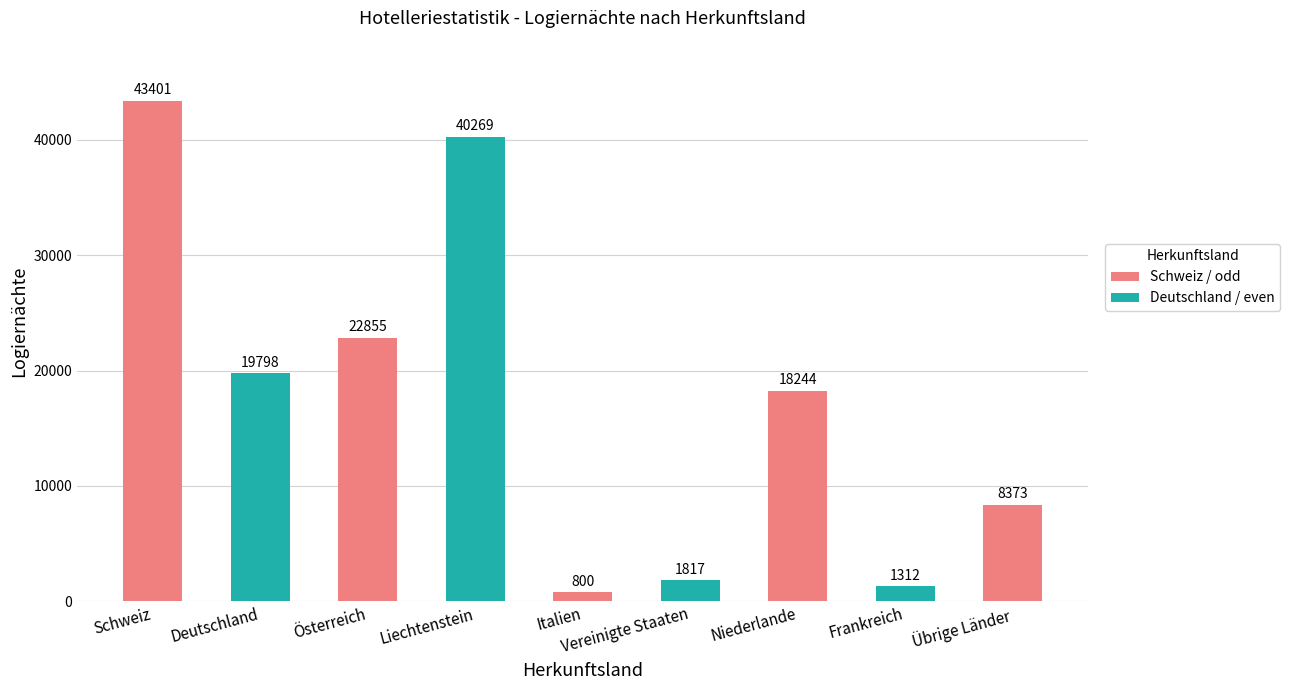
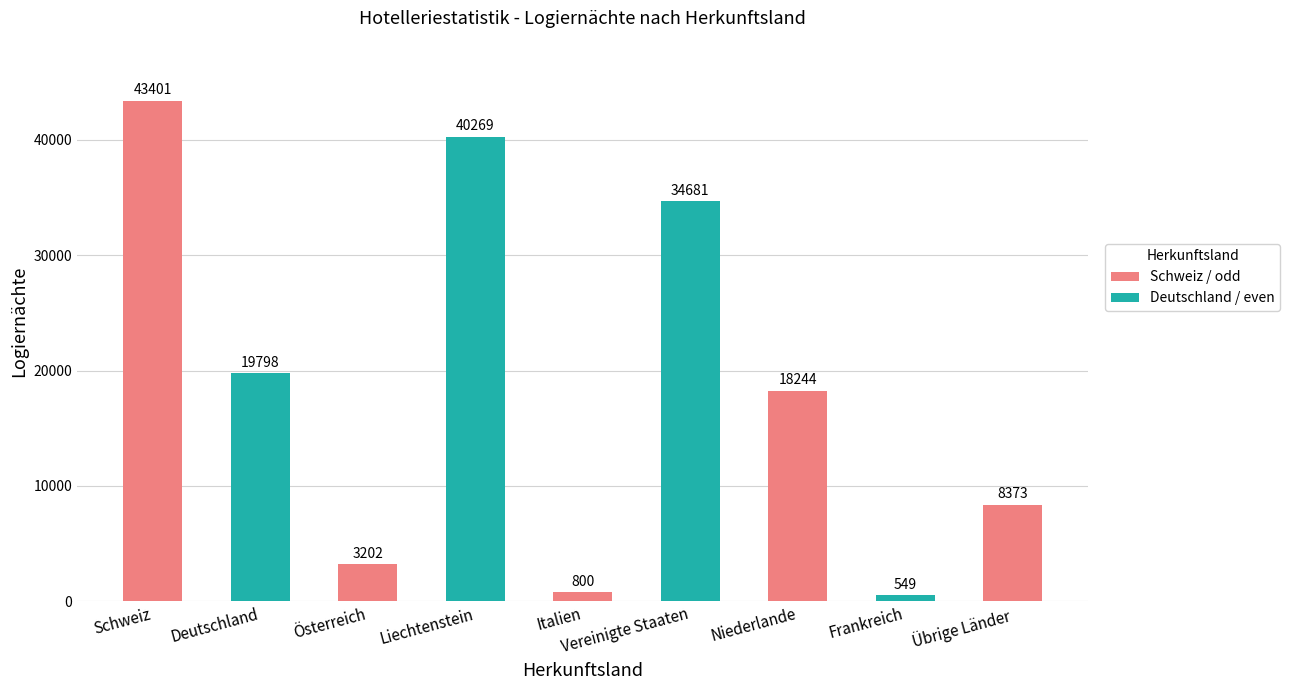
  {
    "Schweiz": 43401,
    "Deutschland": 19798,
-   "Österreich": 22855,
+   "Österreich": 3202,
    "Liechtenstein": 40269,
    "Italien": 800,
-   "Vereinigte Staaten": 1817,
+   "Vereinigte Staaten": 34681,
    "Niederlande": 18244,
-   "Frankreich": 1312,
+   "Frankreich": 549,
    "Übrige Länder": 8373
  }
